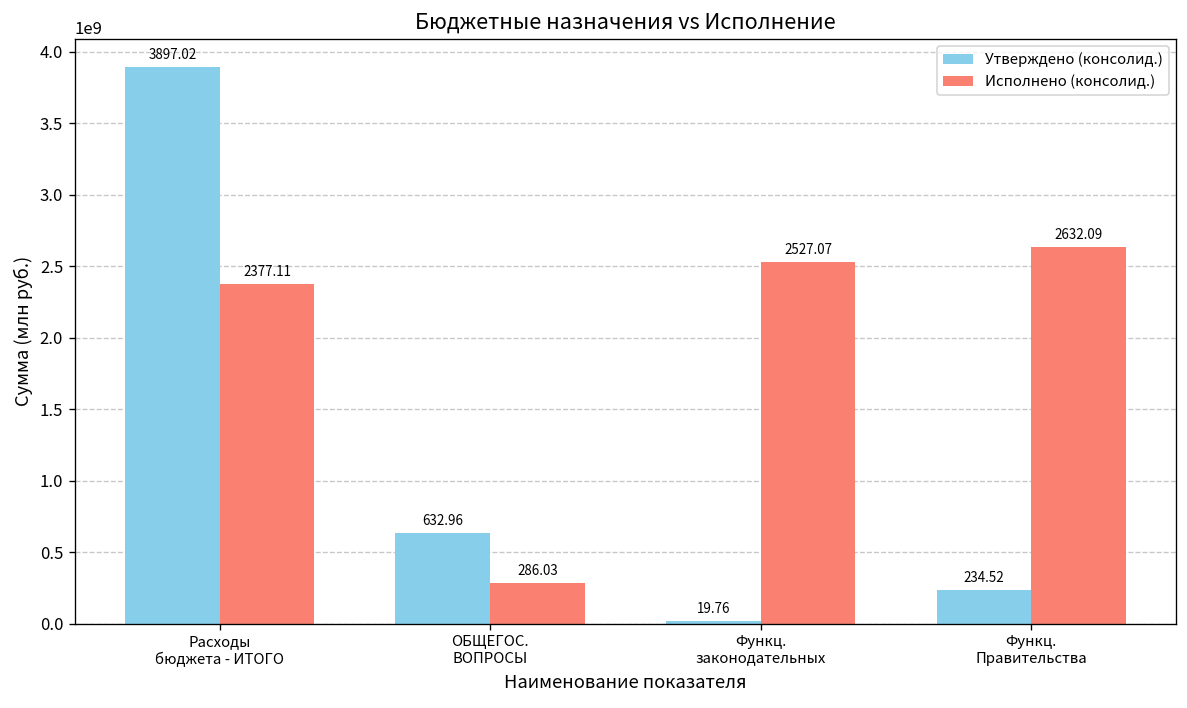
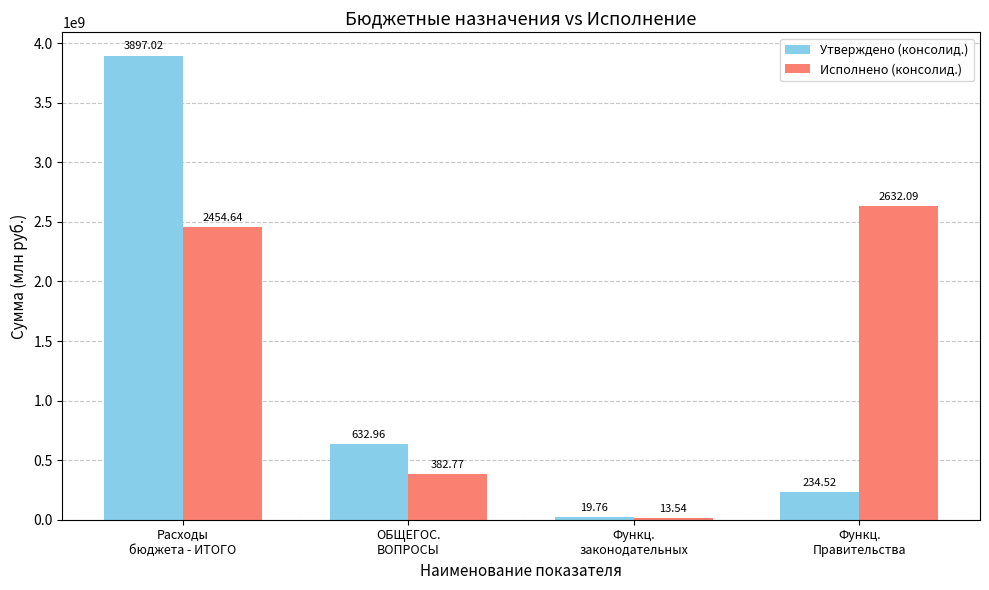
  {
    "Исполнено (консолид.)": {
-     "Расходы бюджета - ИТОГО": 2377.11,
-     "ОБЩЕГОС. ВОПРОСЫ": 286.03,
-     "Функц. законодательных": 2527.07
+     "Расходы бюджета - ИТОГО": 2454.64,
+     "ОБЩЕГОС. ВОПРОСЫ": 382.77,
+     "Функц. законодательных": 13.54
    }
  }
